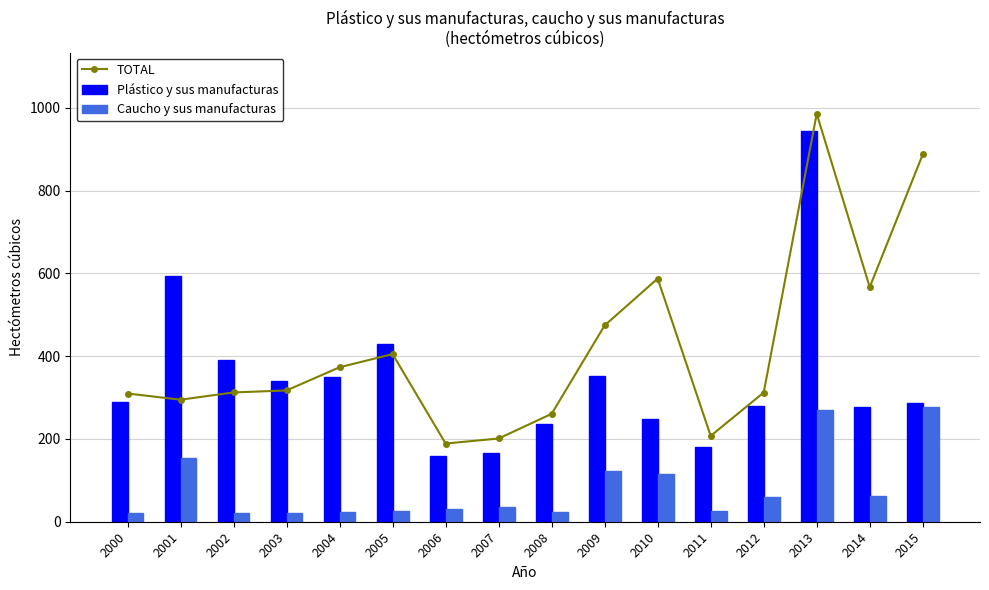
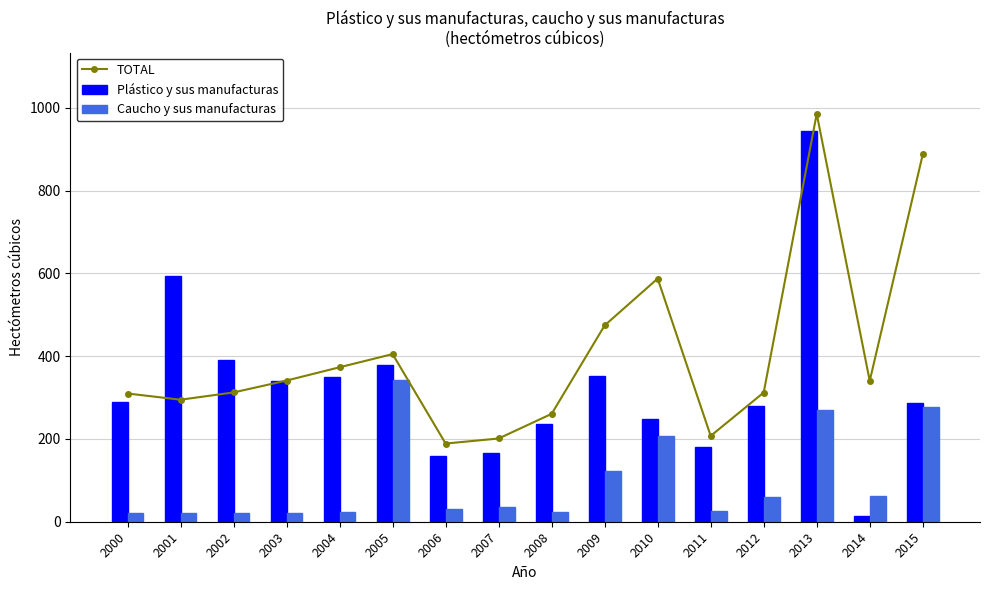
  {
    "Plástico y sus manufacturas": {
      "2000": 290,
      "2001": 590,
      "2002": 390,
      "2003": 340,
      "2004": 350,
-     "2005": 430,
+     "2005": 380,
      "2006": 160,
      "2007": 170,
      "2008": 240,
      "2009": 350,
      "2010": 250,
      "2011": 180,
      "2012": 280,
      "2013": 940,
-     "2014": 280,
+     "2014": 10,
      "2015": 290
    },
    "TOTAL": {
      "2000": 310,
      "2001": 290,
      "2002": 310,
-     "2003": 320,
+     "2003": 340,
      "2004": 370,
      "2005": 400,
      "2006": 190,
      "2007": 200,
      "2008": 260,
      "2009": 470,
      "2010": 590,
      "2011": 210,
      "2012": 310,
      "2013": 990,
-     "2014": 570,
+     "2014": 340,
      "2015": 890
    },
    "Caucho y sus manufacturas": {
      "2000": 20,
-     "2001": 150,
+     "2001": 20,
      "2002": 20,
      "2003": 20,
      "2004": 20,
-     "2005": 30,
+     "2005": 340,
      "2006": 30,
      "2007": 30,
      "2008": 20,
      "2009": 120,
-     "2010": 120,
+     "2010": 210,
      "2011": 30,
      "2012": 60,
      "2013": 270,
      "2014": 60,
      "2015": 280
    }
  }
